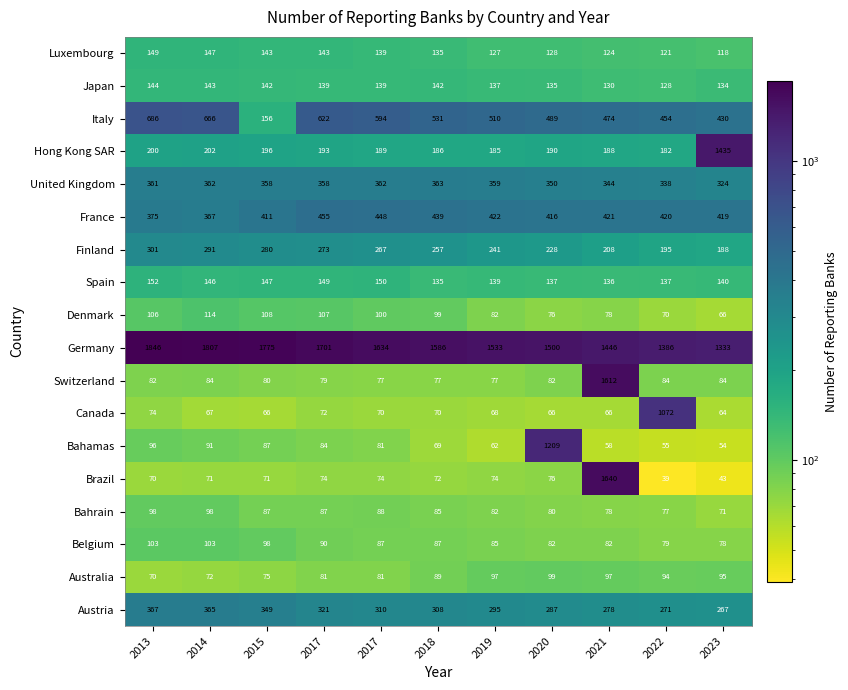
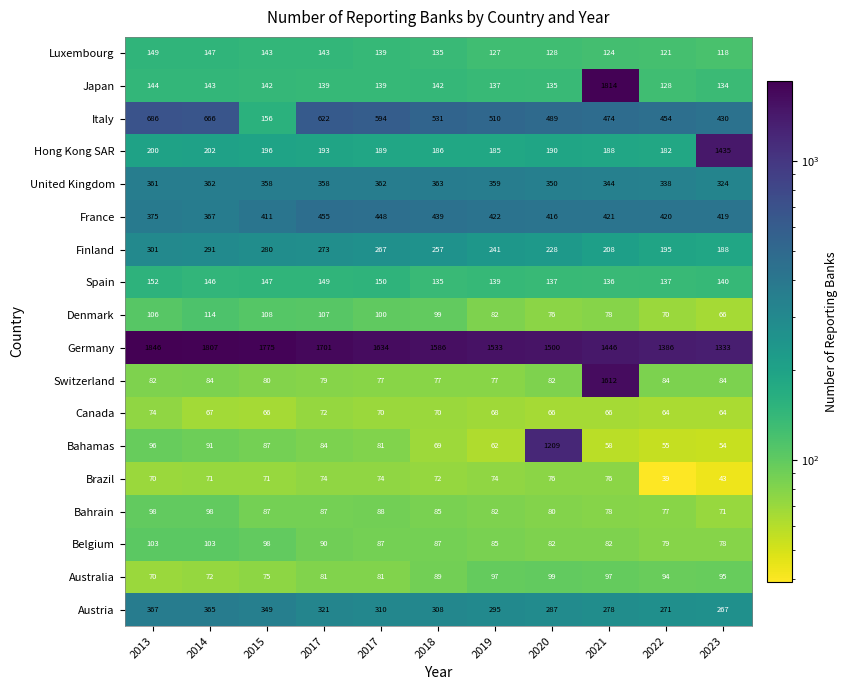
  {
    "Luxembourg": {
      "2013": 149,
      "2014": 147,
      "2015": 143,
      "2018": 135,
      "2019": 127,
      "2020": 128,
      "2021": 124,
      "2022": 121,
      "2023": 118
    },
    "Japan": {
      "2013": 144,
      "2014": 143,
      "2015": 142,
      "2018": 142,
      "2019": 137,
      "2020": 135,
-     "2021": 130,
+     "2021": 1814,
      "2022": 128,
      "2023": 134
    },
    "Italy": {
      "2013": 686,
      "2014": 666,
      "2015": 156,
      "2018": 531,
      "2019": 510,
      "2020": 489,
      "2021": 474,
      "2022": 454,
      "2023": 430
    },
    "Hong Kong SAR": {
      "2013": 200,
      "2014": 202,
      "2015": 196,
      "2018": 186,
      "2019": 185,
      "2020": 190,
      "2021": 188,
      "2022": 182,
      "2023": 1435
    },
    "United Kingdom": {
      "2013": 361,
      "2014": 362,
      "2015": 358,
      "2018": 363,
      "2019": 359,
      "2020": 350,
      "2021": 344,
      "2022": 338,
      "2023": 324
    },
    "France": {
      "2013": 375,
      "2014": 367,
      "2015": 411,
      "2018": 439,
      "2019": 422,
      "2020": 416,
      "2021": 421,
      "2022": 420,
      "2023": 419
    },
    "Finland": {
      "2013": 301,
      "2014": 291,
      "2015": 280,
      "2018": 257,
      "2019": 241,
      "2020": 228,
      "2021": 208,
      "2022": 195,
      "2023": 188
    },
    "Spain": {
      "2013": 152,
      "2014": 146,
      "2015": 147,
      "2018": 135,
      "2019": 139,
      "2020": 137,
      "2021": 136,
      "2022": 137,
      "2023": 140
    },
    "Denmark": {
      "2013": 106,
      "2014": 114,
      "2015": 108,
      "2018": 99,
      "2019": 82,
      "2020": 76,
      "2021": 78,
      "2022": 70,
      "2023": 66
    },
    "Germany": {
      "2013": 1846,
      "2014": 1807,
      "2015": 1775,
      "2018": 1586,
      "2019": 1533,
      "2020": 1500,
      "2021": 1446,
      "2022": 1386,
      "2023": 1333
    },
    "Switzerland": {
      "2013": 82,
      "2014": 84,
      "2015": 80,
      "2018": 77,
      "2019": 77,
      "2020": 82,
      "2021": 1612,
      "2022": 84,
      "2023": 84
    },
    "Canada": {
      "2013": 74,
      "2014": 67,
      "2015": 66,
      "2018": 70,
      "2019": 68,
      "2020": 66,
      "2021": 66,
-     "2022": 1072,
+     "2022": 64,
      "2023": 64
    },
    "Bahamas": {
      "2013": 96,
      "2014": 91,
      "2015": 87,
      "2018": 69,
      "2019": 62,
      "2020": 1209,
      "2021": 58,
      "2022": 55,
      "2023": 54
    },
    "Brazil": {
      "2013": 70,
      "2014": 71,
      "2015": 71,
      "2018": 72,
      "2019": 74,
      "2020": 76,
-     "2021": 1640,
+     "2021": 76,
      "2022": 39,
      "2023": 43
    },
    "Bahrain": {
      "2013": 98,
      "2014": 98,
      "2015": 87,
      "2018": 85,
      "2019": 82,
      "2020": 80,
      "2021": 78,
      "2022": 77,
      "2023": 71
    },
    "Belgium": {
      "2013": 103,
      "2014": 103,
      "2015": 98,
      "2018": 87,
      "2019": 85,
      "2020": 82,
      "2021": 82,
      "2022": 79,
      "2023": 78
    },
    "Australia": {
      "2013": 70,
      "2014": 72,
      "2015": 75,
      "2018": 89,
      "2019": 97,
      "2020": 99,
      "2021": 97,
      "2022": 94,
      "2023": 95
    },
    "Austria": {
      "2013": 367,
      "2014": 365,
      "2015": 349,
      "2018": 308,
      "2019": 295,
      "2020": 287,
      "2021": 278,
      "2022": 271,
      "2023": 267
    }
  }
